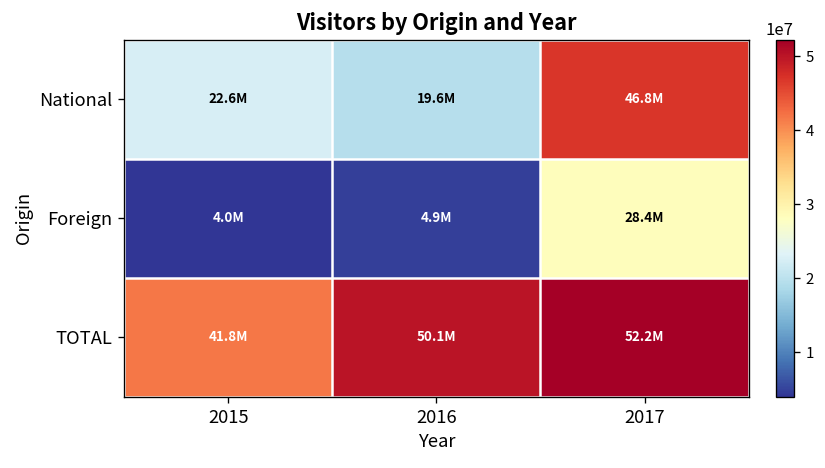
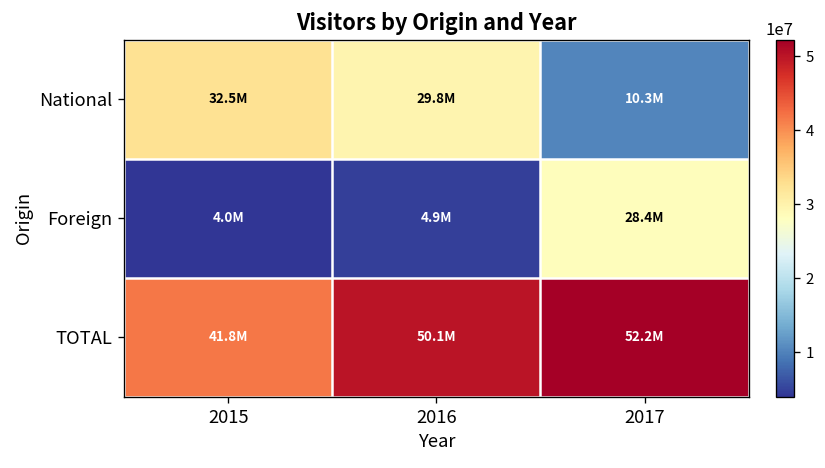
  {
    "National": {
-     "2015": "22.6M",
-     "2016": "19.6M",
-     "2017": "46.8M"
+     "2015": "32.5M",
+     "2016": "29.8M",
+     "2017": "10.3M"
    },
    "Foreign": {
      "2015": "4.0M",
      "2016": "4.9M",
      "2017": "28.4M"
    },
    "TOTAL": {
      "2015": "41.8M",
      "2016": "50.1M",
      "2017": "52.2M"
    }
  }
